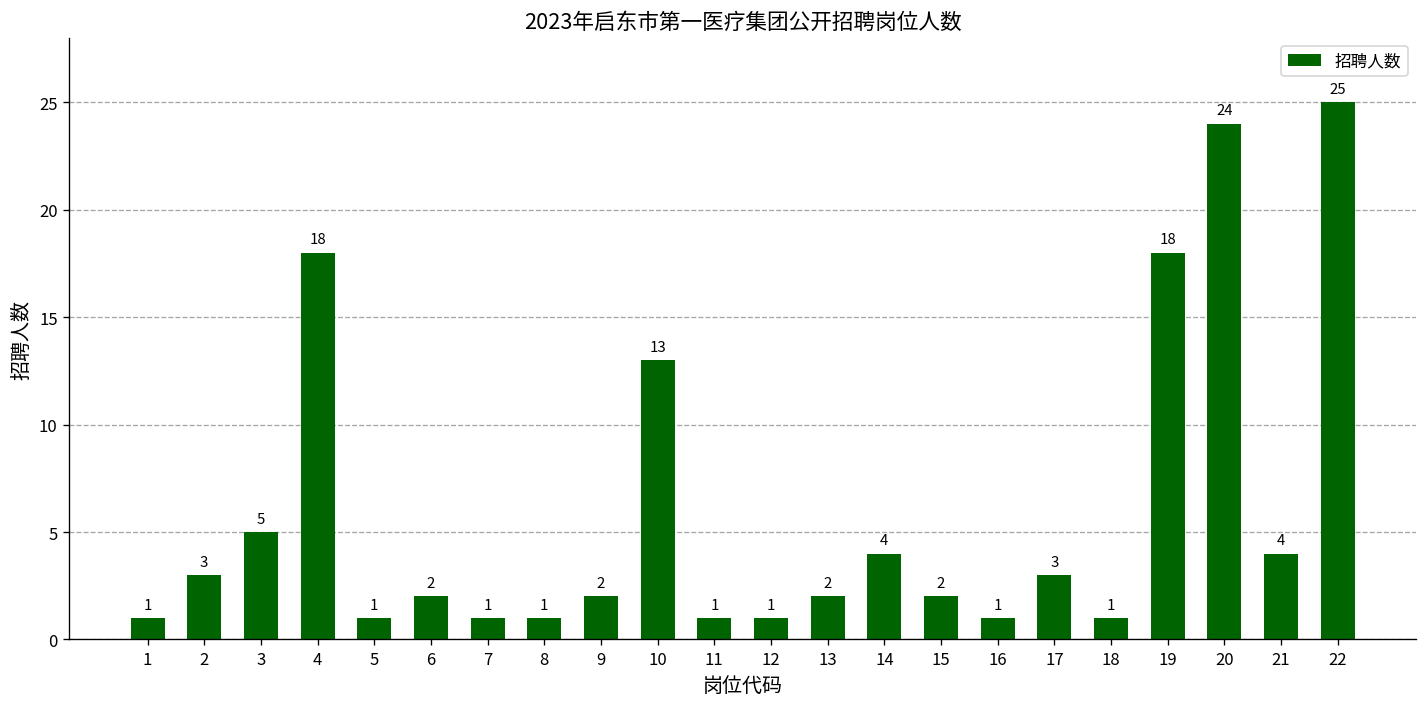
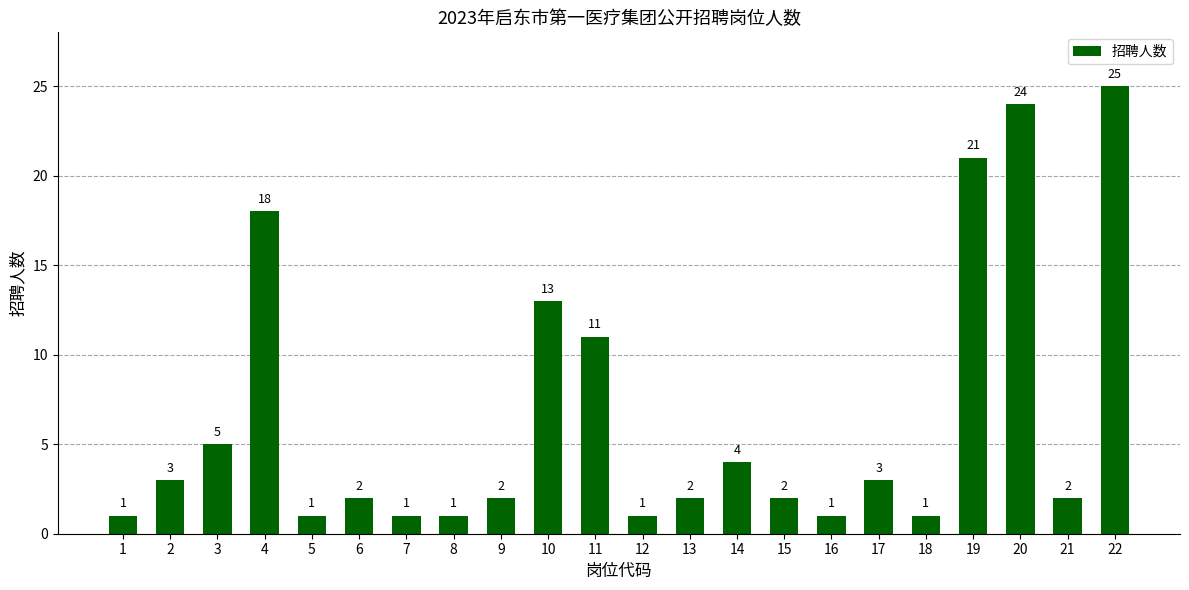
  {
    "1": 1,
    "2": 3,
    "3": 5,
    "4": 18,
    "5": 1,
    "6": 2,
    "7": 1,
    "8": 1,
    "9": 2,
    "10": 13,
-   "11": 1,
+   "11": 11,
    "12": 1,
    "13": 2,
    "14": 4,
    "15": 2,
    "16": 1,
    "17": 3,
    "18": 1,
-   "19": 18,
+   "19": 21,
    "20": 24,
-   "21": 4,
+   "21": 2,
    "22": 25
  }
